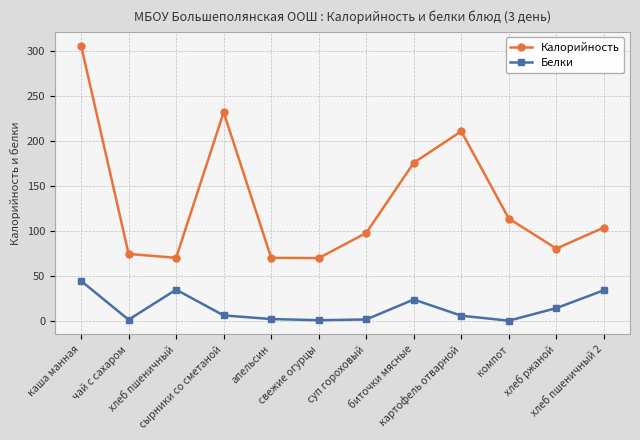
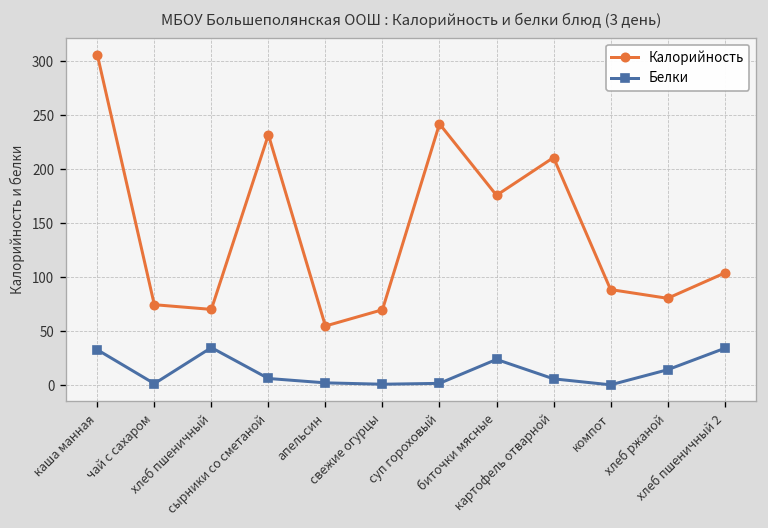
  {
    "Калорийность": {
      "каша манная": 310,
      "чай с сахаром": 70,
      "хлеб пшеничный": 70,
      "сырники со сметаной": 230,
-     "апельсин": 70,
+     "апельсин": 50,
      "свежие огурцы": 70,
-     "суп гороховый": 100,
+     "суп гороховый": 240,
      "биточки мясные": 180,
      "картофель отварной": 210,
-     "компот": 110,
+     "компот": 90,
      "хлеб ржаной": 80,
      "хлеб пшеничный 2": 100
    },
    "Белки": {
-     "каша манная": 40,
+     "каша манная": 30,
      "чай с сахаром": 0,
      "хлеб пшеничный": 30,
      "сырники со сметаной": 10,
      "апельсин": 0,
      "свежие огурцы": 0,
      "суп гороховый": 0,
      "биточки мясные": 20,
      "картофель отварной": 10,
      "компот": 0,
      "хлеб ржаной": 10,
      "хлеб пшеничный 2": 30
    }
  }
